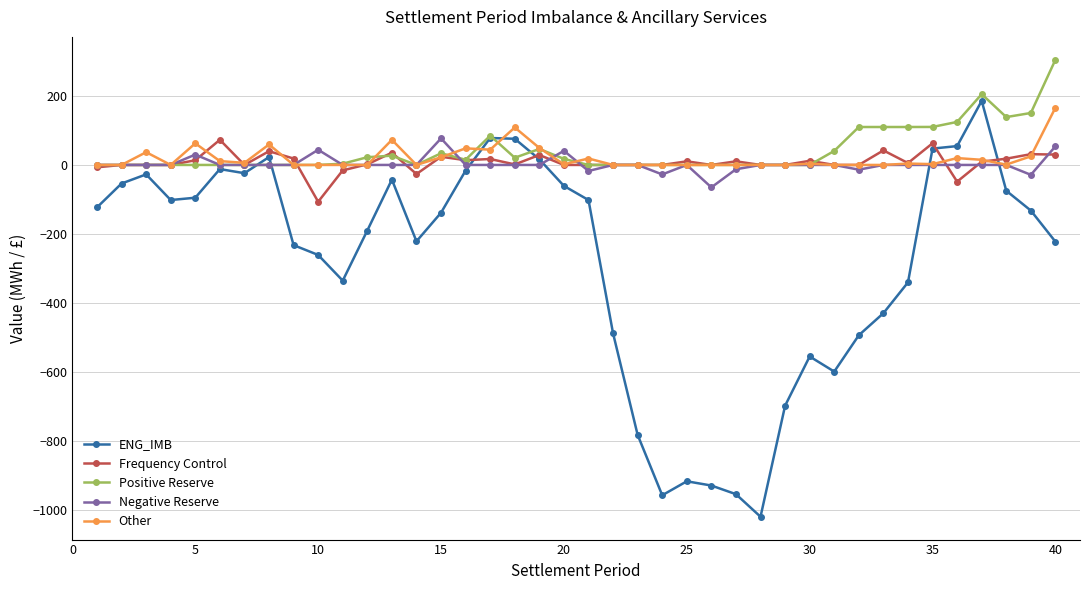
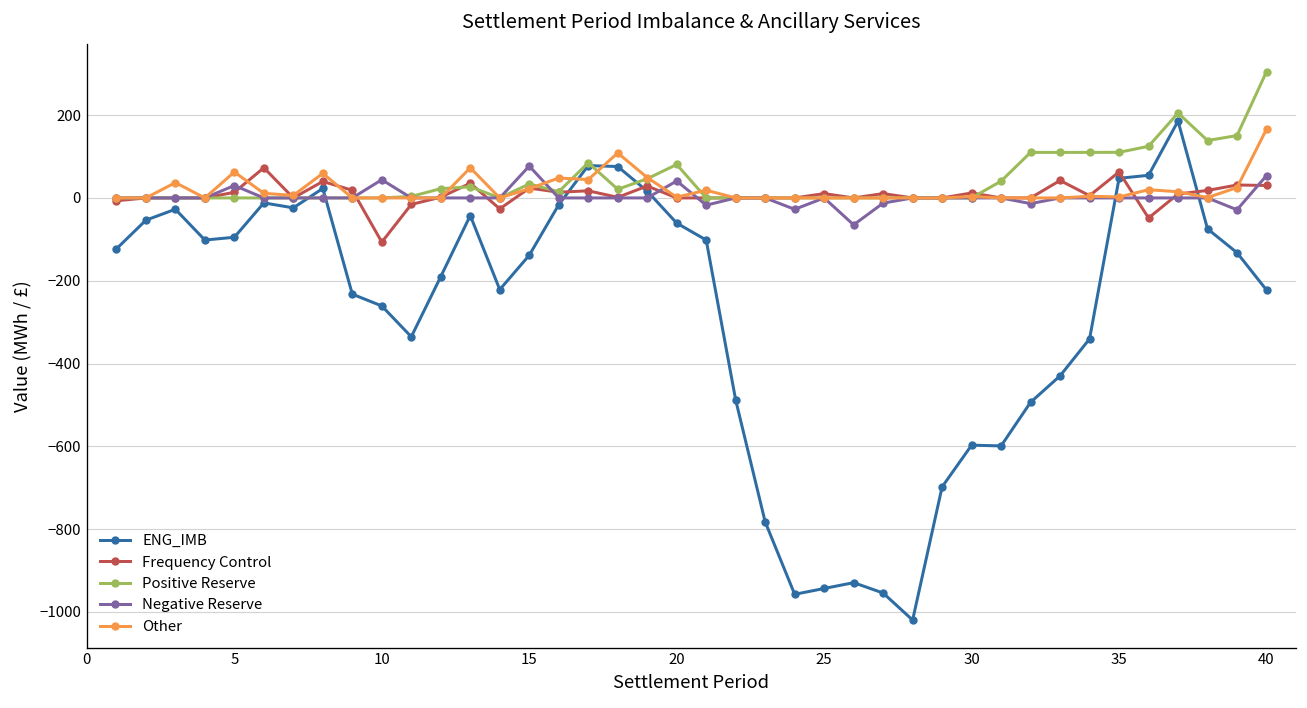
  {
    "ENG_IMB": {
      "5": -100,
      "10": -260,
      "15": -140,
      "20": -60,
-     "25": -920,
-     "30": -560,
+     "25": -940,
+     "30": -600,
      "35": 50,
      "40": -220
    },
    "Frequency Control": {
      "5": 10,
      "10": -110,
      "25": 10,
      "30": 10,
      "35": 60,
      "40": 30
    },
    "Positive Reserve": {
      "5": 0,
      "15": 30,
-     "20": 20,
+     "20": 80,
      "35": 110,
      "40": 310
    },
    "Negative Reserve": {
      "5": 30,
      "10": 40,
      "15": 80,
      "20": 40,
      "40": 50
    },
    "Other": {
      "5": 60,
      "40": 170
    }
  }
